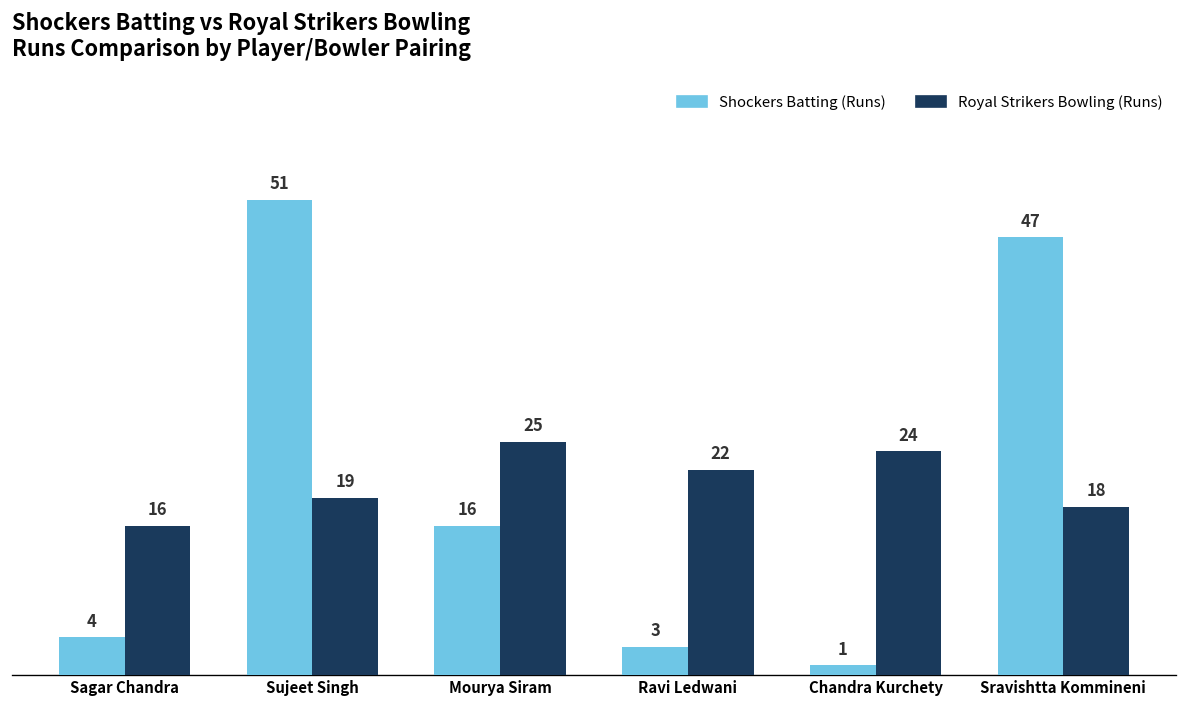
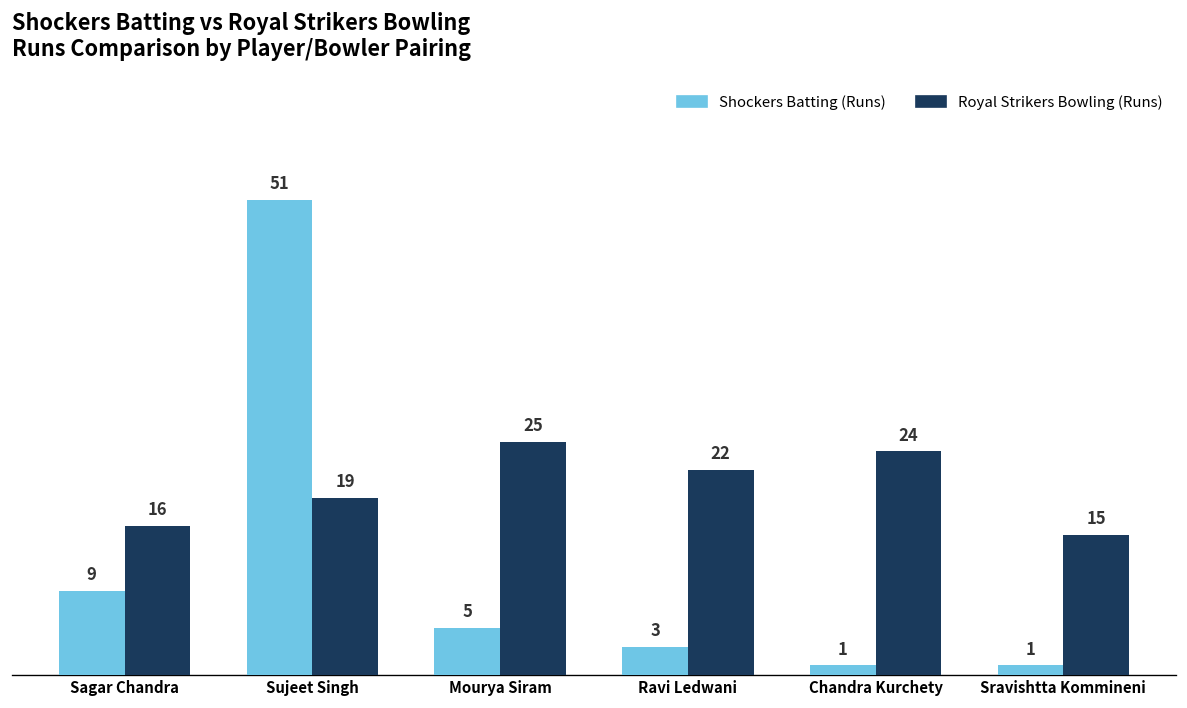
  {
    "Shockers Batting (Runs)": {
-     "Sagar Chandra": 4,
+     "Sagar Chandra": 9,
      "Sujeet Singh": 51,
-     "Mourya Siram": 16,
+     "Mourya Siram": 5,
      "Ravi Ledwani": 3,
      "Chandra Kurchety": 1,
-     "Sravishtta Kommineni": 47
+     "Sravishtta Kommineni": 1
    },
    "Royal Strikers Bowling (Runs)": {
      "Sagar Chandra": 16,
      "Sujeet Singh": 19,
      "Mourya Siram": 25,
      "Ravi Ledwani": 22,
      "Chandra Kurchety": 24,
-     "Sravishtta Kommineni": 18
+     "Sravishtta Kommineni": 15
    }
  }
